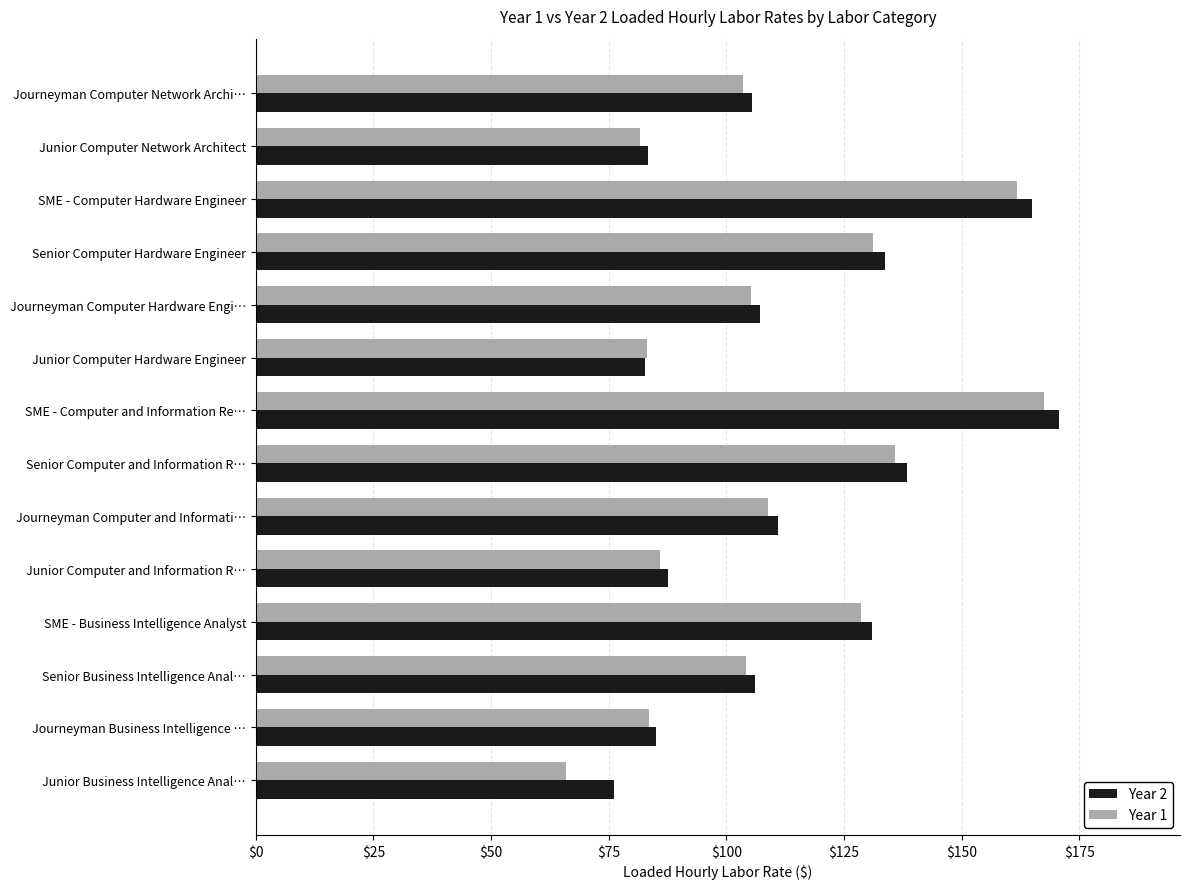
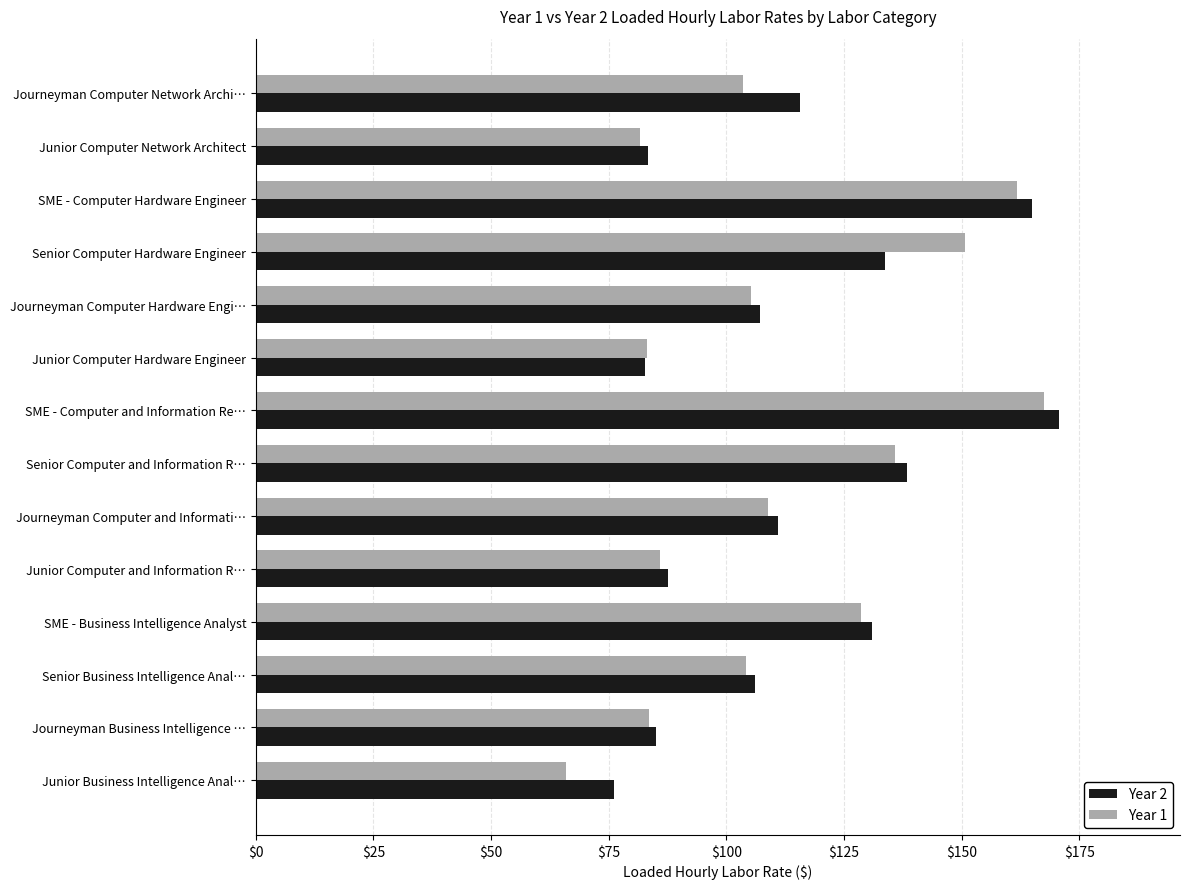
  {
    "Year 2": {
-     "Journeyman Computer Network Archi…": "$105",
+     "Journeyman Computer Network Archi…": "$116",
      "Junior Computer Network Architect": "$83",
      "SME - Computer Hardware Engineer": "$165",
      "Senior Computer Hardware Engineer": "$134",
      "Journeyman Computer Hardware Engi…": "$107",
      "Junior Computer Hardware Engineer": "$83",
      "SME - Computer and Information Re…": "$171",
      "Senior Computer and Information R…": "$138",
      "Journeyman Computer and Informati…": "$111",
      "Junior Computer and Information R…": "$88",
      "SME - Business Intelligence Analyst": "$131",
      "Senior Business Intelligence Anal…": "$106",
      "Journeyman Business Intelligence …": "$85",
      "Junior Business Intelligence Anal…": "$76"
    },
    "Year 1": {
      "Journeyman Computer Network Archi…": "$103",
      "Junior Computer Network Architect": "$82",
      "SME - Computer Hardware Engineer": "$162",
-     "Senior Computer Hardware Engineer": "$131",
+     "Senior Computer Hardware Engineer": "$151",
      "Journeyman Computer Hardware Engi…": "$105",
      "Junior Computer Hardware Engineer": "$83",
      "SME - Computer and Information Re…": "$168",
      "Senior Computer and Information R…": "$136",
      "Journeyman Computer and Informati…": "$109",
      "Junior Computer and Information R…": "$86",
      "SME - Business Intelligence Analyst": "$128",
      "Senior Business Intelligence Anal…": "$104",
      "Journeyman Business Intelligence …": "$84",
      "Junior Business Intelligence Anal…": "$66"
    }
  }
